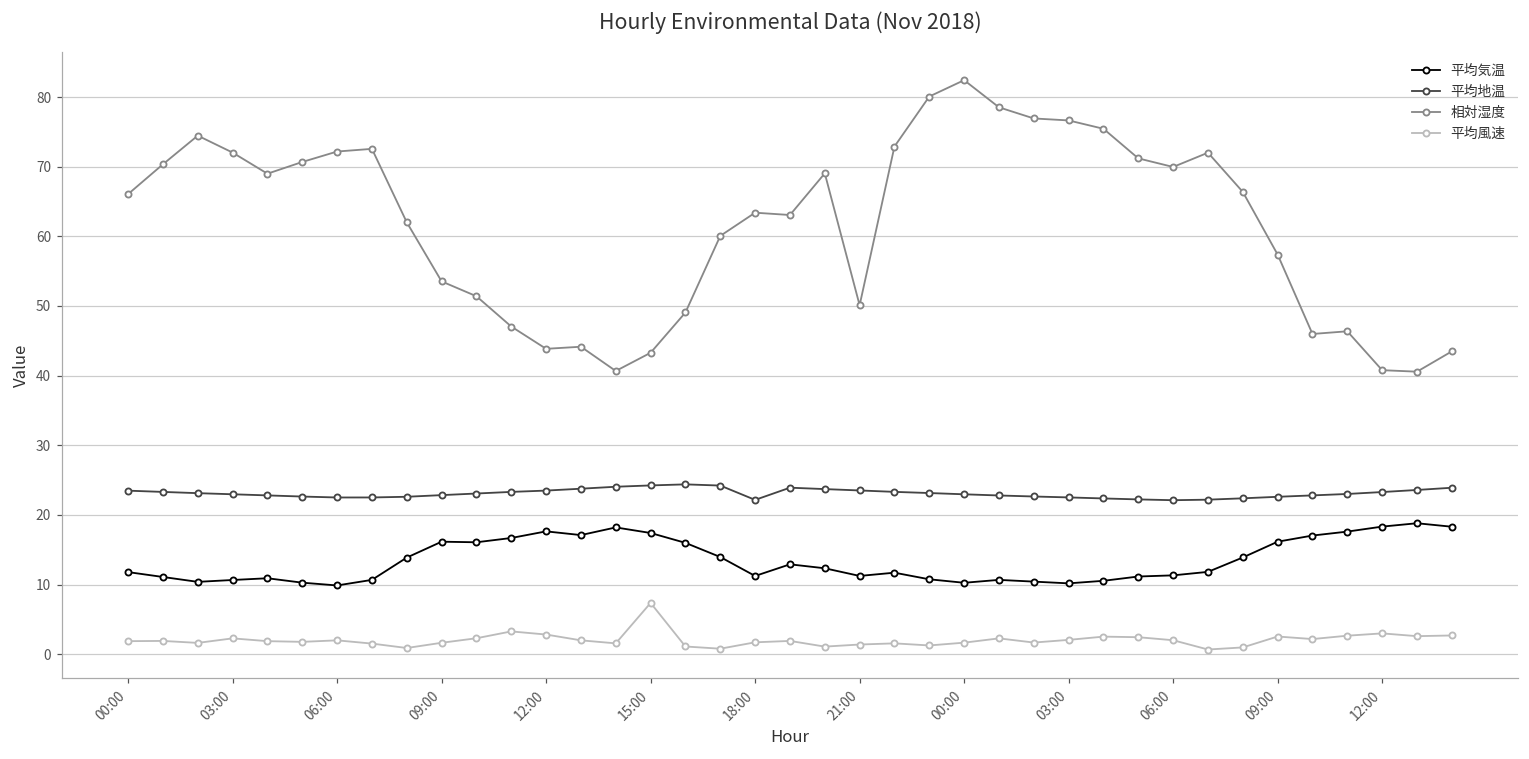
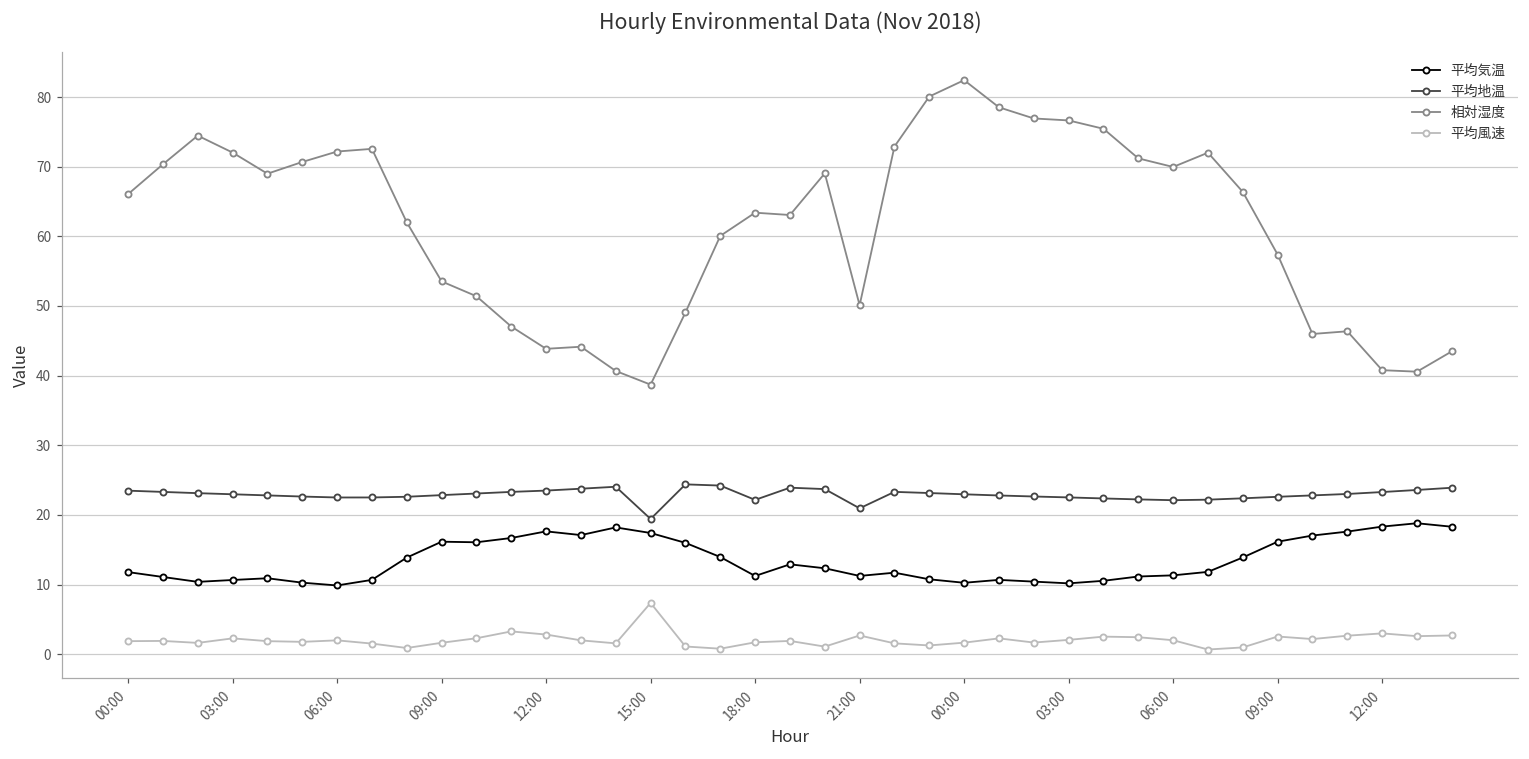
  {
    "平均気温": {
      "15:00": 17,
      "18:00": 11,
      "21:00": 11
    },
    "平均地温": {
-     "15:00": 24,
+     "15:00": 19,
      "18:00": 22,
-     "21:00": 24
+     "21:00": 21
    },
    "相対湿度": {
-     "15:00": 43,
+     "15:00": 39,
      "18:00": 63,
      "21:00": 50
    },
    "平均風速": {
      "15:00": 7,
      "18:00": 2,
-     "21:00": 1
+     "21:00": 3
    }
  }
